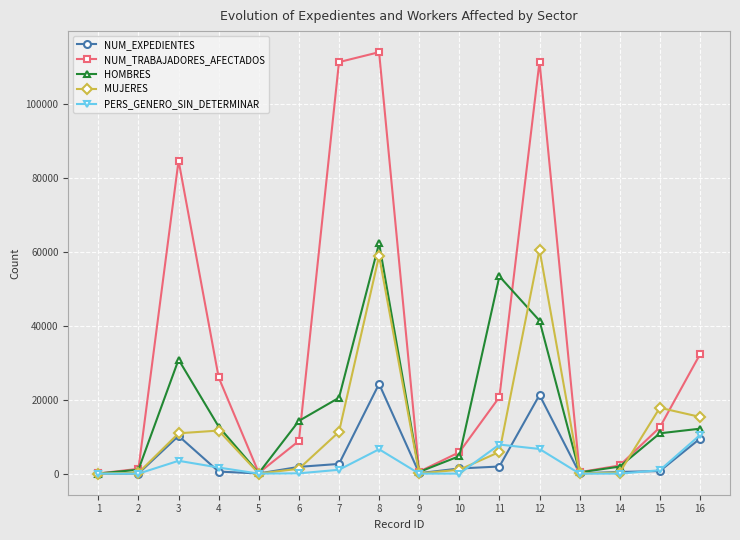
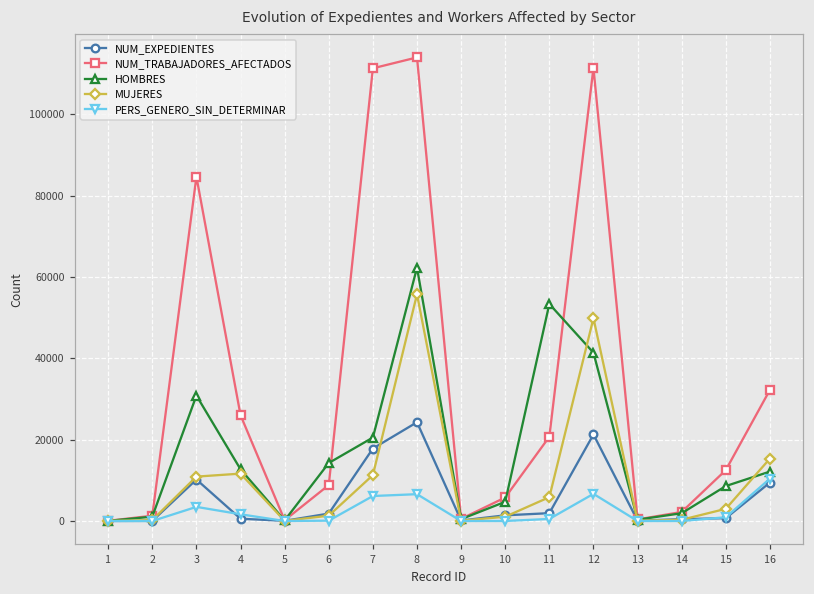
  {
    "NUM_EXPEDIENTES": {
      "3": 10000,
      "4": 1000,
-     "7": 3000,
+     "7": 18000,
      "8": 24000,
      "11": 2000,
      "12": 21000,
      "16": 9000
    },
    "NUM_TRABAJADORES_AFECTADOS": {
      "3": 85000,
      "4": 26000,
      "6": 9000,
      "7": 111000,
      "8": 114000,
      "10": 6000,
      "11": 21000,
      "12": 111000,
      "15": 13000,
      "16": 32000
    },
    "HOMBRES": {
      "3": 31000,
      "4": 13000,
      "6": 14000,
      "7": 21000,
      "8": 62000,
      "10": 5000,
      "11": 53000,
      "12": 41000,
-     "15": 11000,
+     "15": 9000,
      "16": 12000
    },
    "MUJERES": {
      "3": 11000,
      "4": 12000,
      "7": 11000,
-     "8": 59000,
+     "8": 56000,
      "11": 6000,
-     "12": 61000,
-     "15": 18000,
+     "12": 50000,
+     "15": 3000,
      "16": 15000
    },
    "PERS_GENERO_SIN_DETERMINAR": {
      "3": 3000,
      "4": 2000,
      "6": 0,
-     "7": 1000,
+     "7": 6000,
      "8": 7000,
      "10": 0,
-     "11": 8000,
+     "11": 1000,
      "12": 7000,
      "16": 10000
    }
  }
